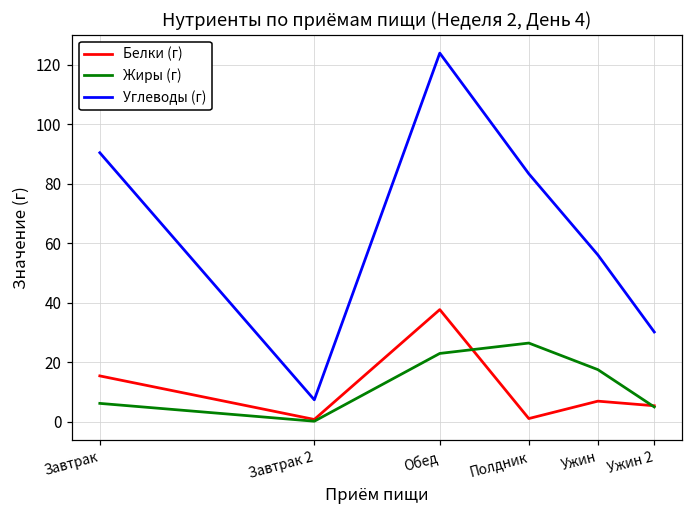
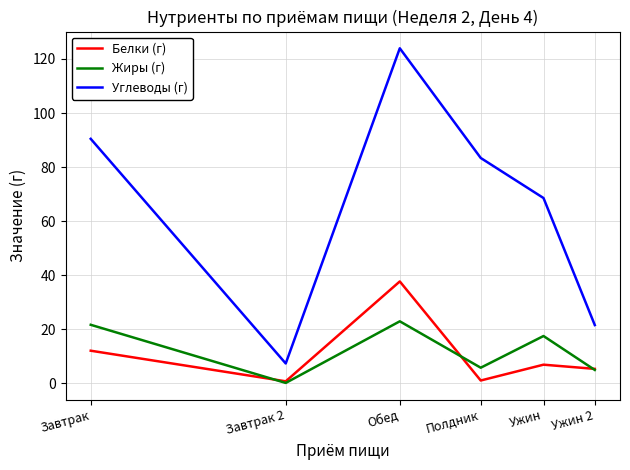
  {
    "Белки (г)": {
-     "Завтрак": 15,
+     "Завтрак": 12,
      "Обед": 38,
      "Полдник": 1,
      "Ужин": 7
    },
    "Жиры (г)": {
-     "Завтрак": 6,
+     "Завтрак": 22,
      "Обед": 23,
-     "Полдник": 26,
+     "Полдник": 6,
      "Ужин": 18
    },
    "Углеводы (г)": {
      "Завтрак": 90,
      "Завтрак 2": 7,
      "Обед": 124,
      "Полдник": 83,
-     "Ужин": 56,
-     "Ужин 2": 30
+     "Ужин": 69,
+     "Ужин 2": 22
    }
  }
